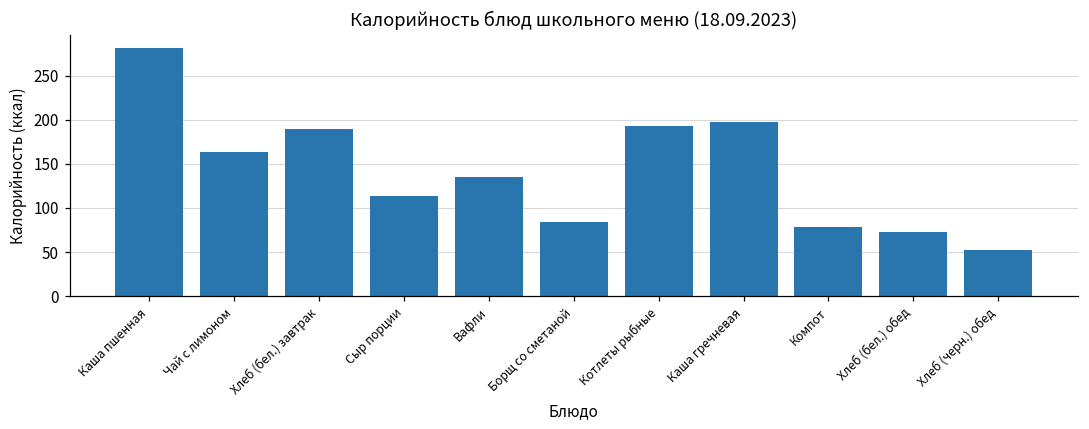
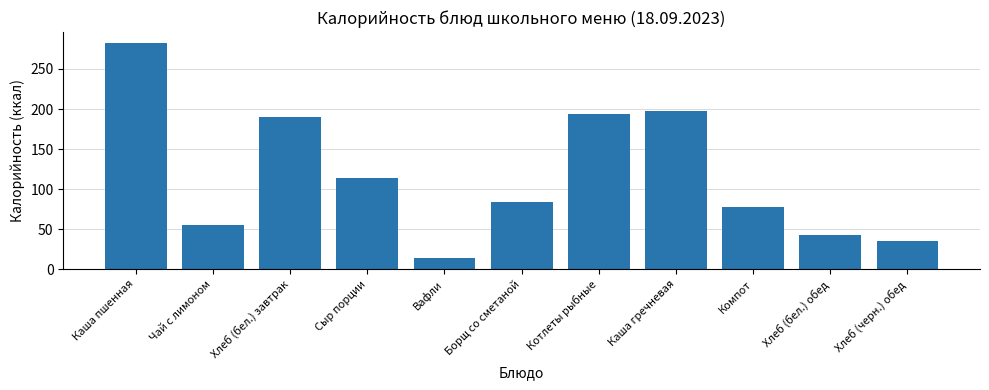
  {
    "Каша пшенная": 280,
-   "Чай с лимоном": 160,
+   "Чай с лимоном": 60,
    "Хлеб (бел.) завтрак": 190,
    "Сыр порции": 110,
-   "Вафли": 140,
+   "Вафли": 10,
    "Борщ со сметаной": 80,
    "Котлеты рыбные": 190,
    "Каша гречневая": 200,
    "Компот": 80,
-   "Хлеб (бел.) обед": 70,
-   "Хлеб (черн.) обед": 50
+   "Хлеб (бел.) обед": 40,
+   "Хлеб (черн.) обед": 30
  }
